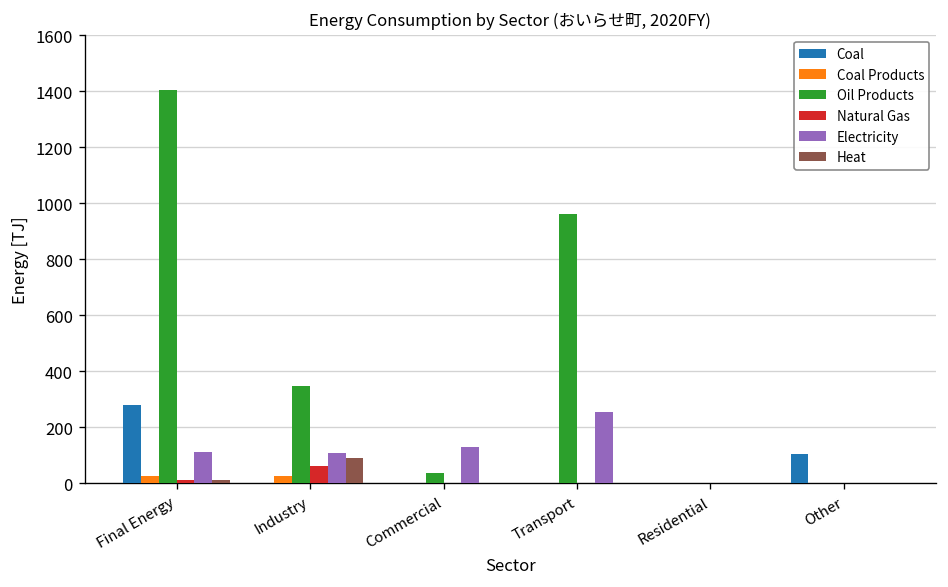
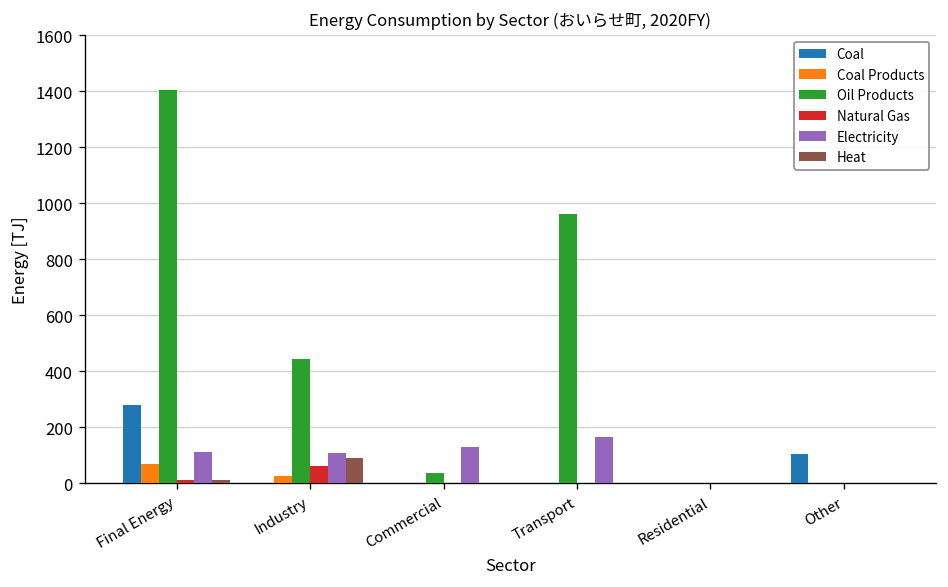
  {
    "Coal": {
      "Final Energy": 280,
      "Industry": 0,
      "Commercial": 0,
      "Transport": 0,
      "Residential": 0,
      "Other": 110
    },
    "Coal Products": {
-     "Final Energy": 30,
+     "Final Energy": 70,
      "Industry": 30,
      "Transport": 0,
      "Residential": 0,
      "Other": 0
    },
    "Oil Products": {
      "Final Energy": 1400,
-     "Industry": 350,
+     "Industry": 440,
      "Commercial": 40,
      "Transport": 960,
      "Residential": 0,
      "Other": 0
    },
    "Natural Gas": {
      "Final Energy": 10,
      "Industry": 60,
      "Transport": 0,
      "Residential": 0,
      "Other": 0
    },
    "Electricity": {
      "Final Energy": 110,
      "Industry": 110,
      "Commercial": 130,
-     "Transport": 250,
+     "Transport": 170,
      "Residential": 0,
      "Other": 0
    },
    "Heat": {
      "Final Energy": 10,
      "Industry": 90,
      "Transport": 0,
      "Residential": 0,
      "Other": 0
    }
  }
